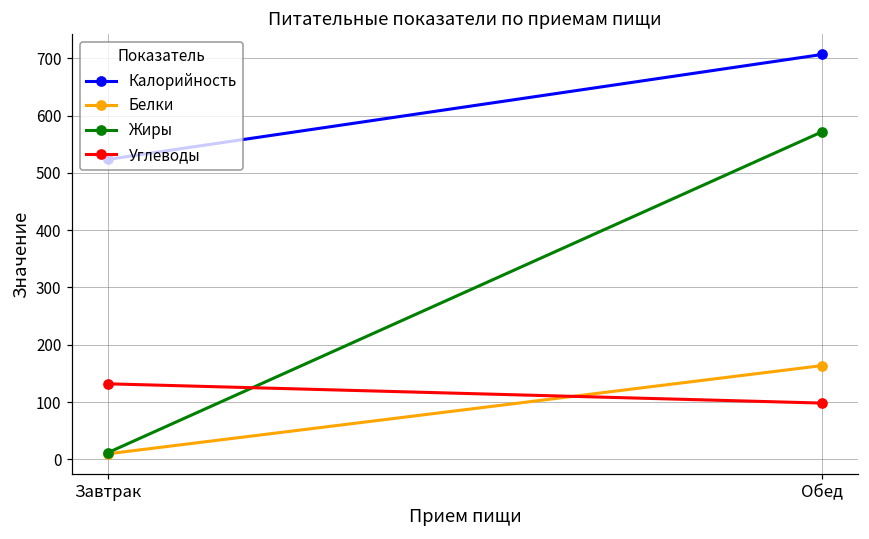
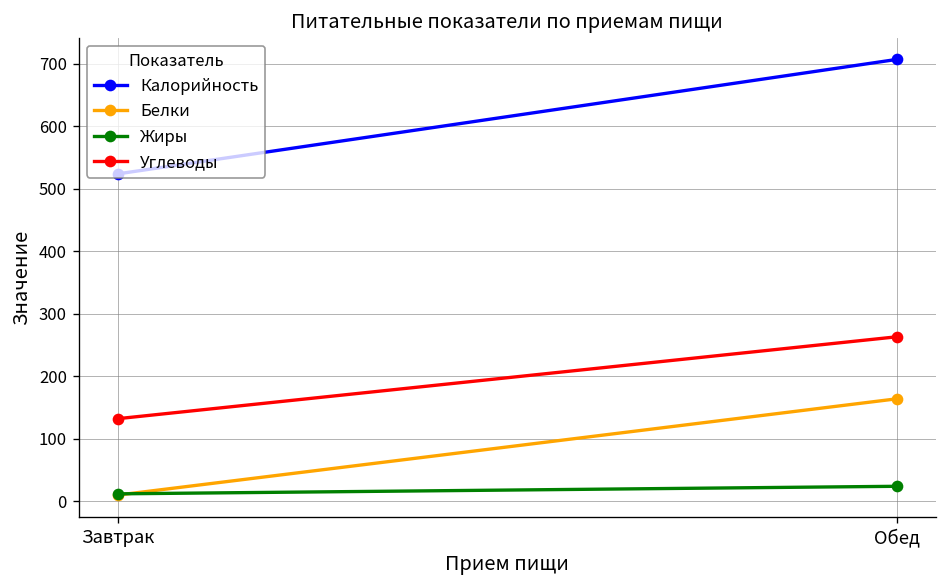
  {
    "Калорийность": {
      "Обед": 710
    },
    "Белки": {
      "Обед": 160
    },
    "Жиры": {
-     "Обед": 570
+     "Обед": 20
    },
    "Углеводы": {
      "Завтрак": 130,
-     "Обед": 100
+     "Обед": 260
    }
  }
